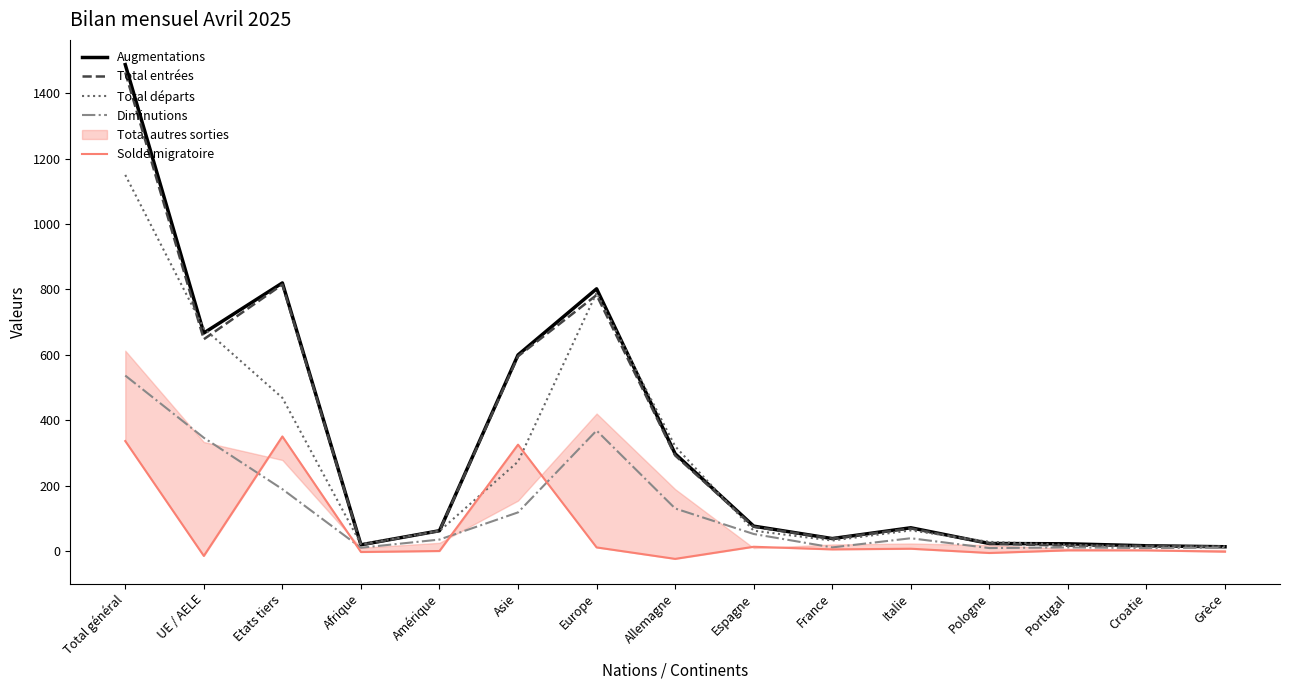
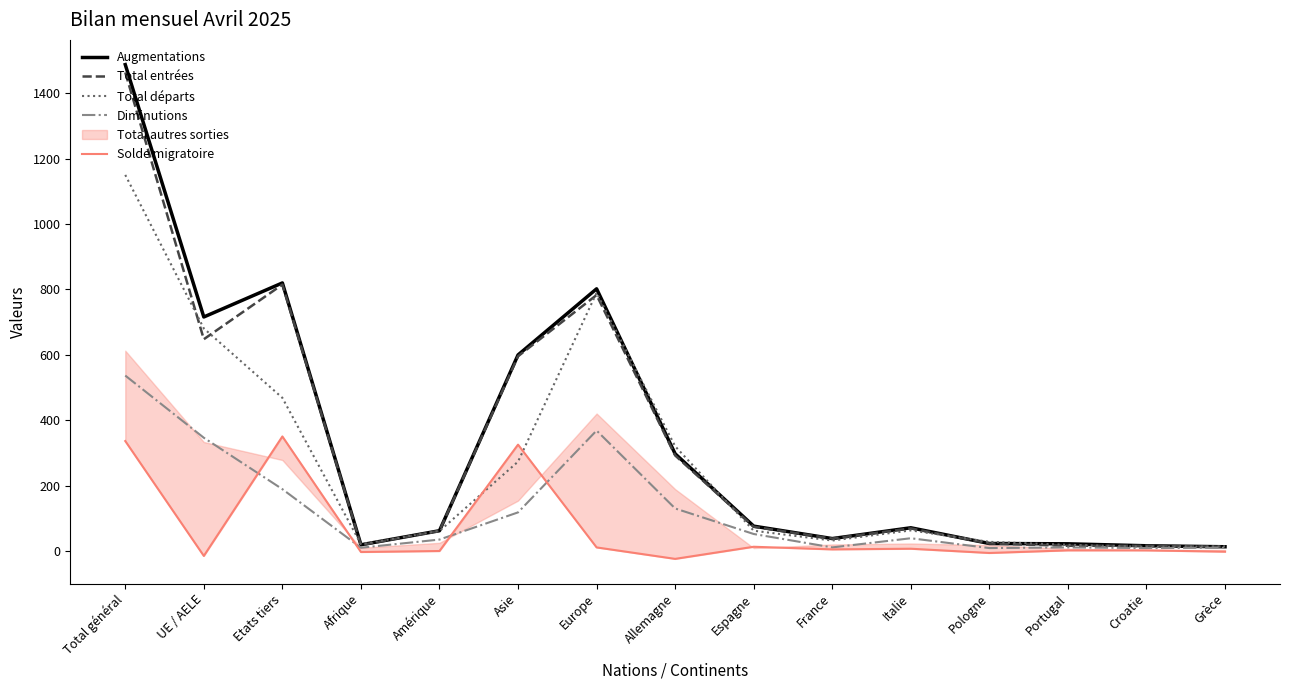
  {
    "Augmentations": {
      "Total général": 1490,
-     "UE / AELE": 670,
+     "UE / AELE": 720,
      "Europe": 800
    }
  }
